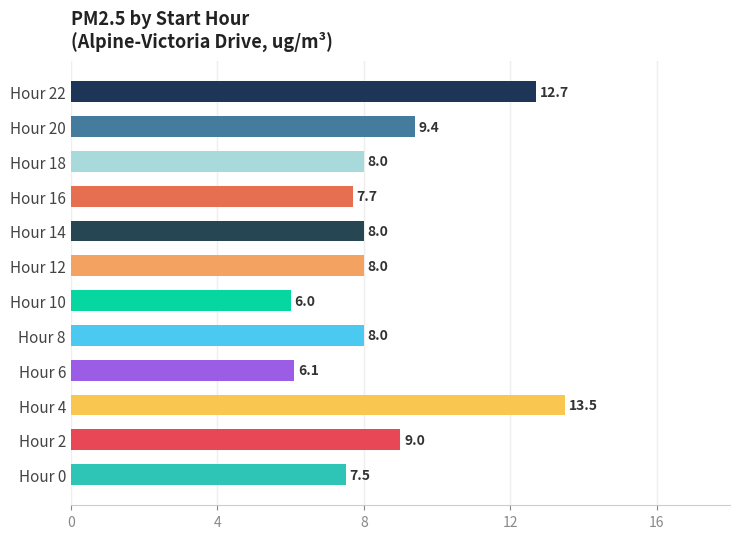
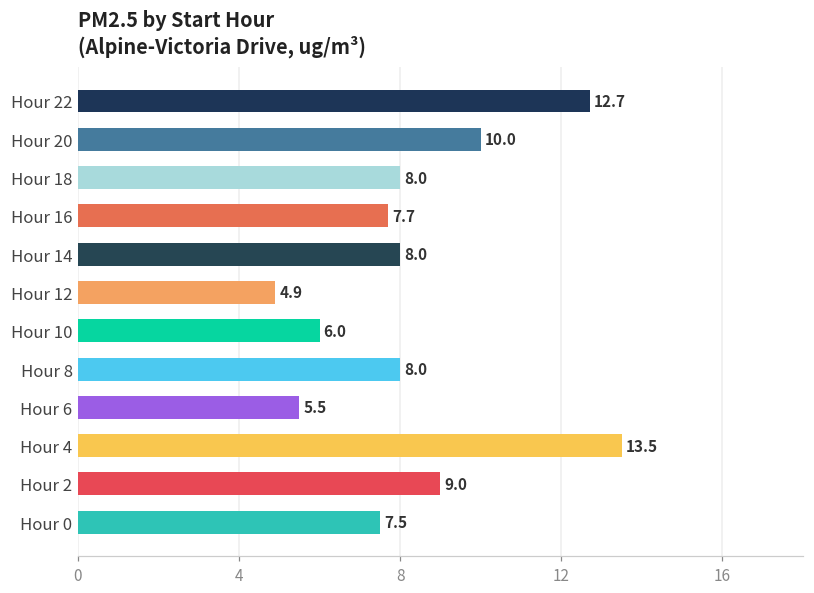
  {
    "Hour 22": 12.7,
-   "Hour 20": 9.4,
+   "Hour 20": 10.0,
    "Hour 18": 8.0,
    "Hour 16": 7.7,
    "Hour 14": 8.0,
-   "Hour 12": 8.0,
+   "Hour 12": 4.9,
    "Hour 10": 6.0,
    "Hour 8": 8.0,
-   "Hour 6": 6.1,
+   "Hour 6": 5.5,
    "Hour 4": 13.5,
    "Hour 2": 9.0,
    "Hour 0": 7.5
  }
